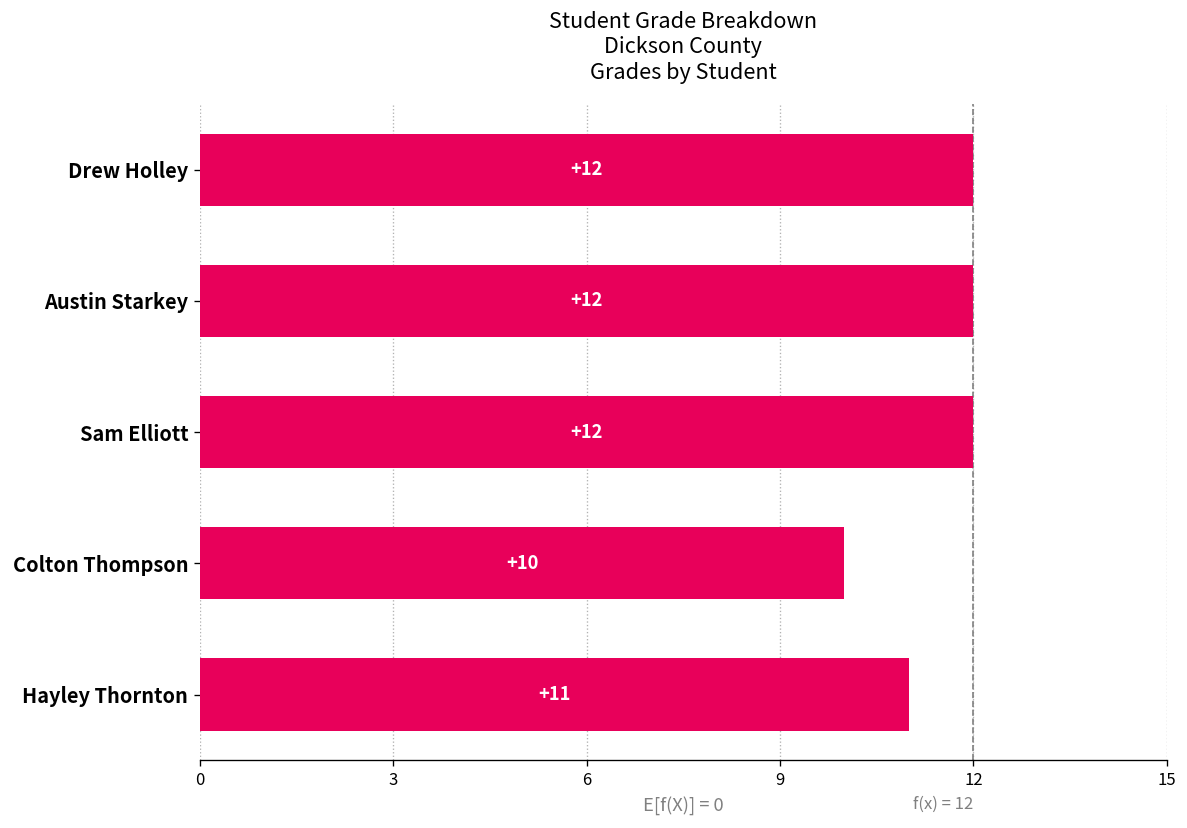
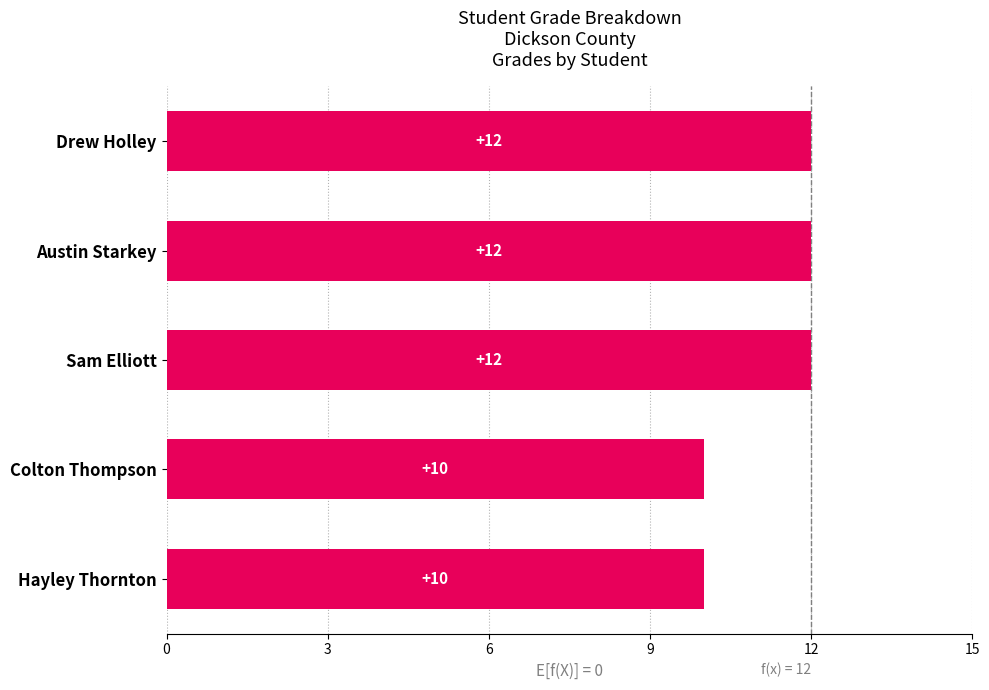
  {
    "Drew Holley": "+12",
    "Austin Starkey": "+12",
    "Sam Elliott": "+12",
    "Colton Thompson": "+10",
-   "Hayley Thornton": "+11"
+   "Hayley Thornton": "+10"
  }
